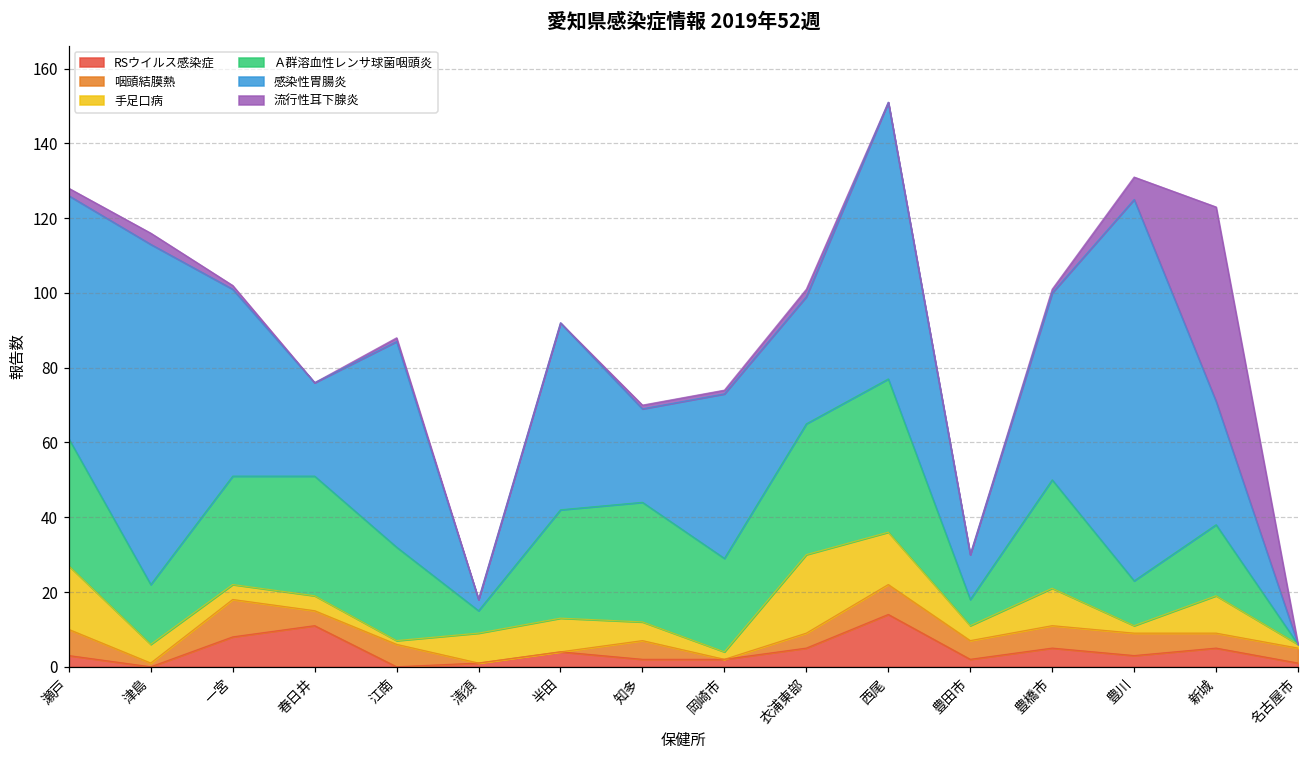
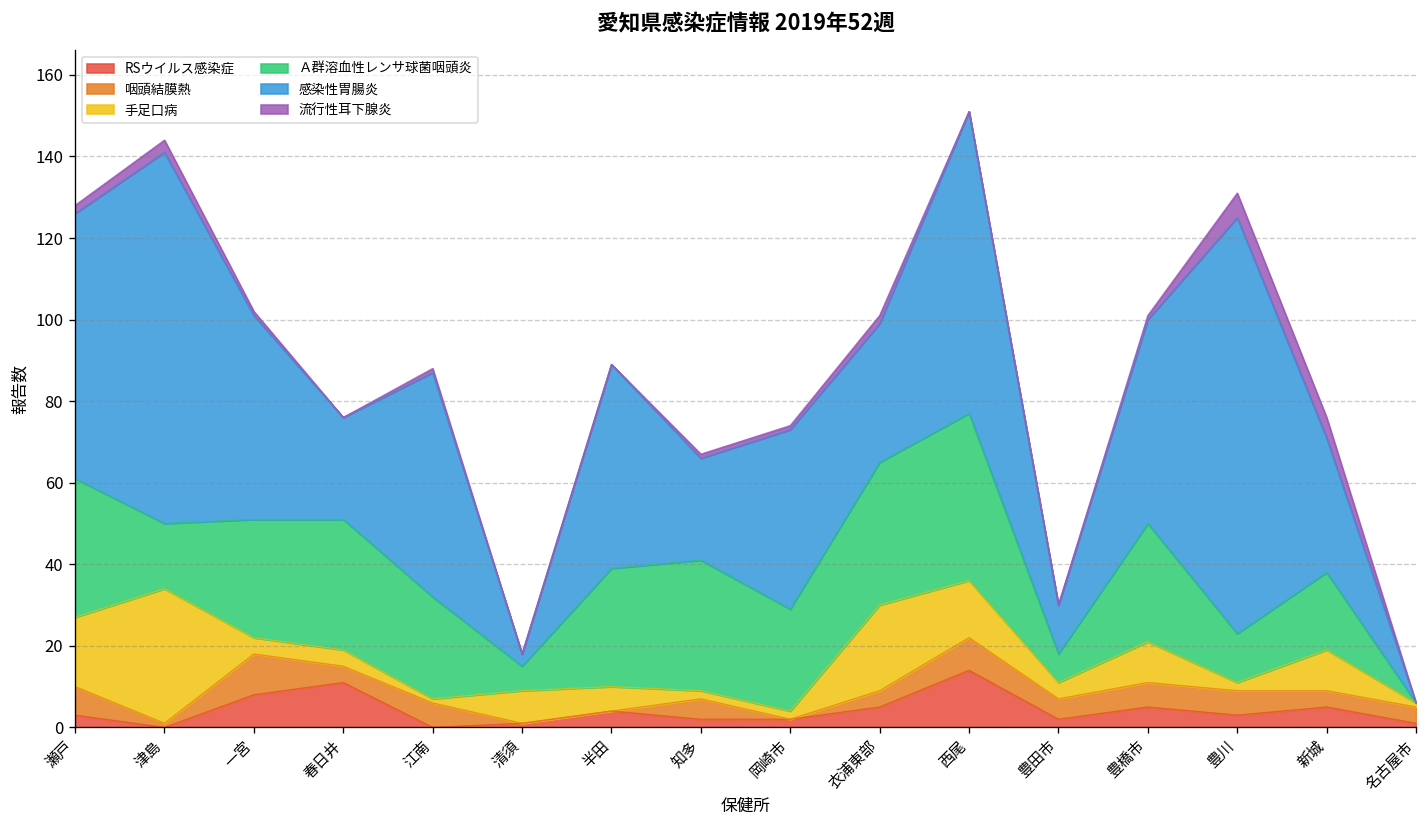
  {
    "手足口病": {
      "瀬戸": 17,
-     "津島": 5,
+     "津島": 33,
      "一宮": 4,
      "春日井": 4,
      "江南": 1,
      "清須": 8,
-     "半田": 9,
-     "知多": 5,
+     "半田": 6,
+     "知多": 2,
      "岡崎市": 2,
      "衣浦東部": 21,
      "西尾": 14,
      "豊田市": 4,
      "豊橋市": 10,
      "豊川": 2,
      "新城": 10
    },
    "Ａ群溶血性レンサ球菌咽頭炎": {
      "瀬戸": 34,
      "津島": 16,
      "一宮": 29,
      "春日井": 32,
      "江南": 25,
      "清須": 6,
      "半田": 29,
      "知多": 32,
      "岡崎市": 25,
      "衣浦東部": 35,
      "西尾": 41,
      "豊田市": 7,
      "豊橋市": 29,
      "豊川": 12,
      "新城": 19
    },
    "感染性胃腸炎": {
      "瀬戸": 65,
      "津島": 91,
      "一宮": 50,
      "江南": 55,
      "知多": 25,
      "岡崎市": 44,
      "衣浦東部": 34,
      "豊橋市": 50,
      "豊川": 102,
      "新城": 33
    },
    "流行性耳下腺炎": {
      "瀬戸": 2,
      "津島": 3,
      "一宮": 1,
      "江南": 1,
      "知多": 1,
      "岡崎市": 1,
      "衣浦東部": 2,
      "豊橋市": 1,
      "豊川": 6,
-     "新城": 52
+     "新城": 5
    }
  }
